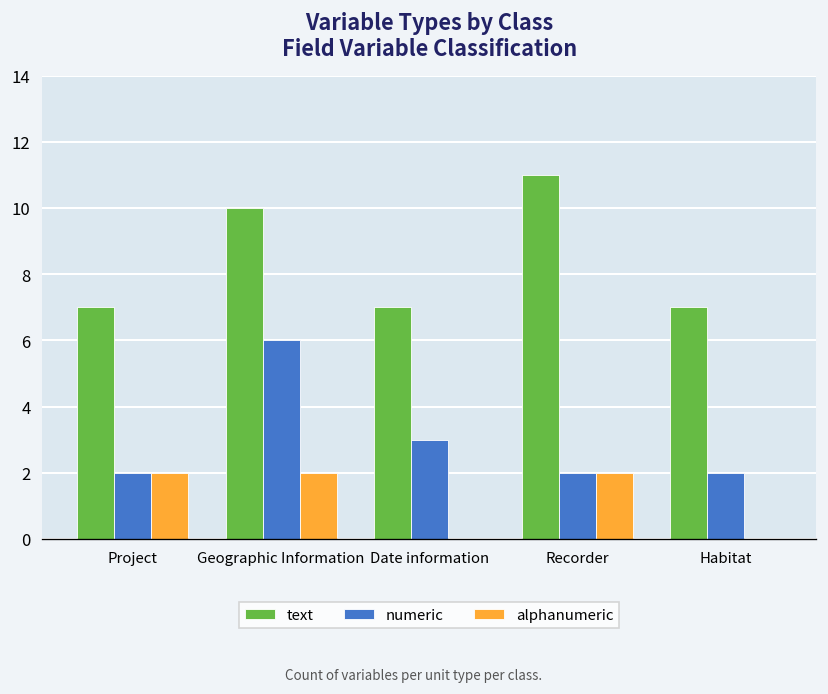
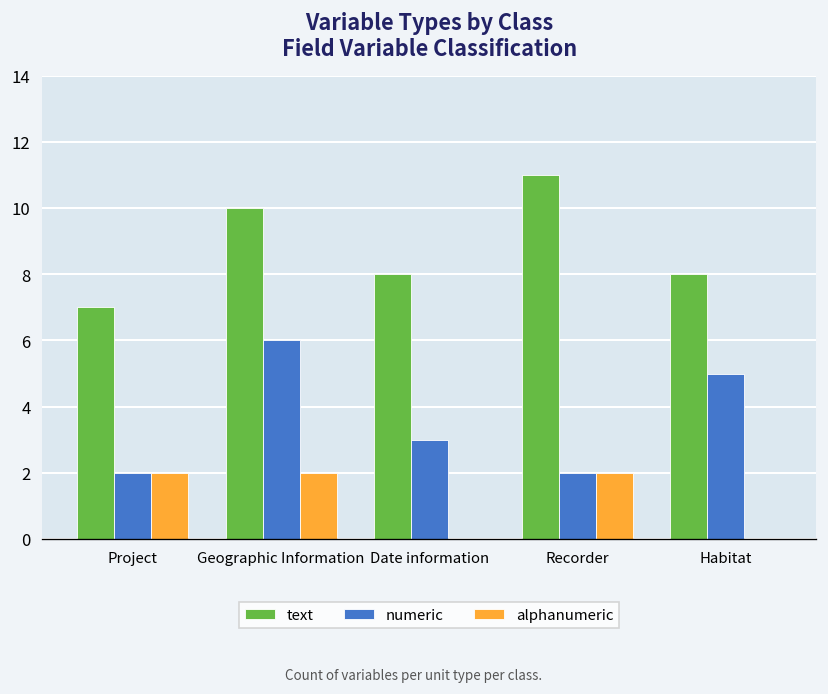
  {
    "text": {
      "Project": 7,
      "Geographic Information": 10,
-     "Date information": 7,
+     "Date information": 8,
      "Recorder": 11,
-     "Habitat": 7
+     "Habitat": 8
    },
    "numeric": {
      "Project": 2,
      "Geographic Information": 6,
      "Date information": 3,
      "Recorder": 2,
-     "Habitat": 2
+     "Habitat": 5
    },
    "alphanumeric": {
      "Project": 2,
      "Geographic Information": 2,
      "Date information": 0,
      "Recorder": 2,
      "Habitat": 0
    }
  }
